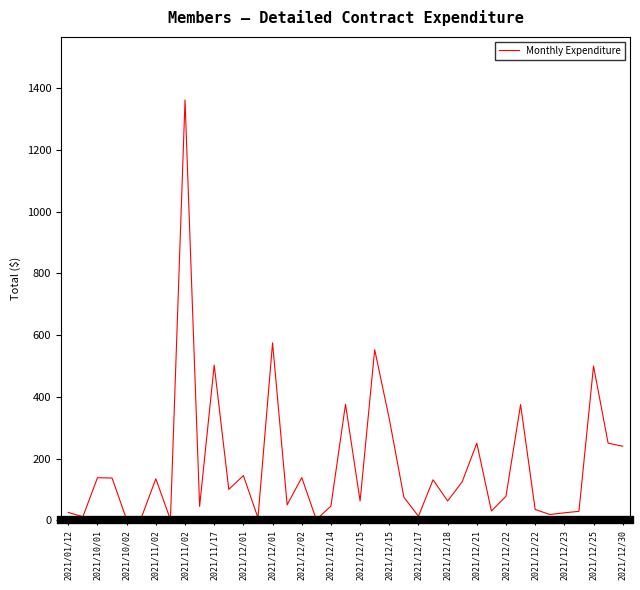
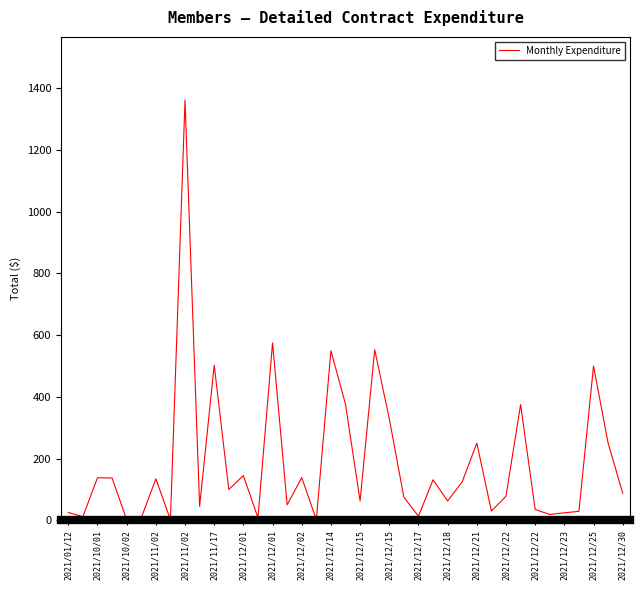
  {
    "2021/01/12": 30,
    "2021/10/01": 140,
    "2021/11/17": 500,
-   "2021/12/14": 50,
+   "2021/12/14": 550,
    "2021/12/18": 60,
    "2021/12/21": 250,
    "2021/12/23": 20,
-   "2021/12/30": 240
+   "2021/12/30": 90
  }
